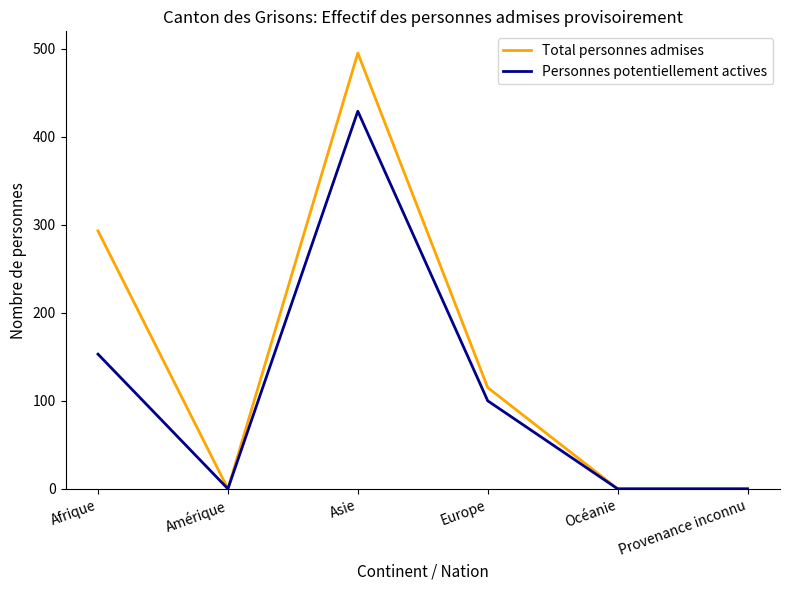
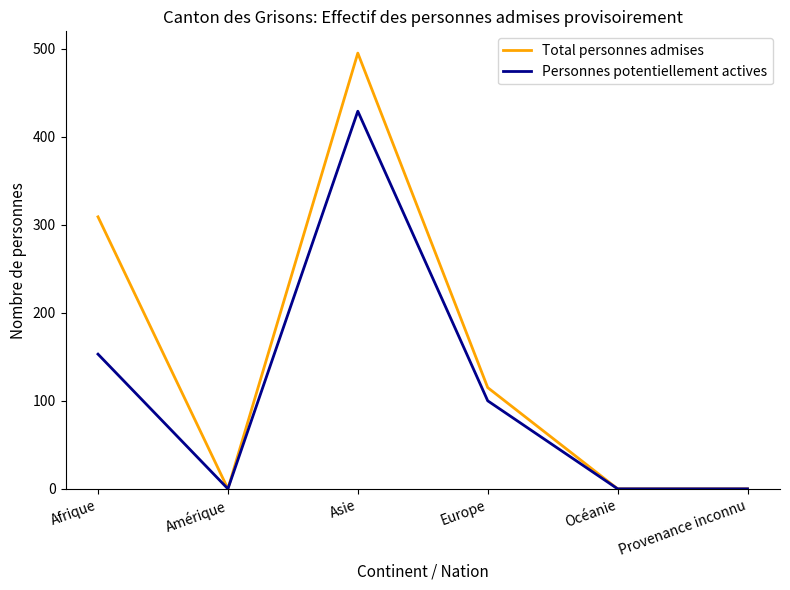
  {
    "Total personnes admises": {
-     "Afrique": 290,
+     "Afrique": 310,
      "Asie": 500,
      "Europe": 120
    },
    "Personnes potentiellement actives": {
      "Afrique": 150,
      "Asie": 430,
      "Europe": 100
    }
  }
